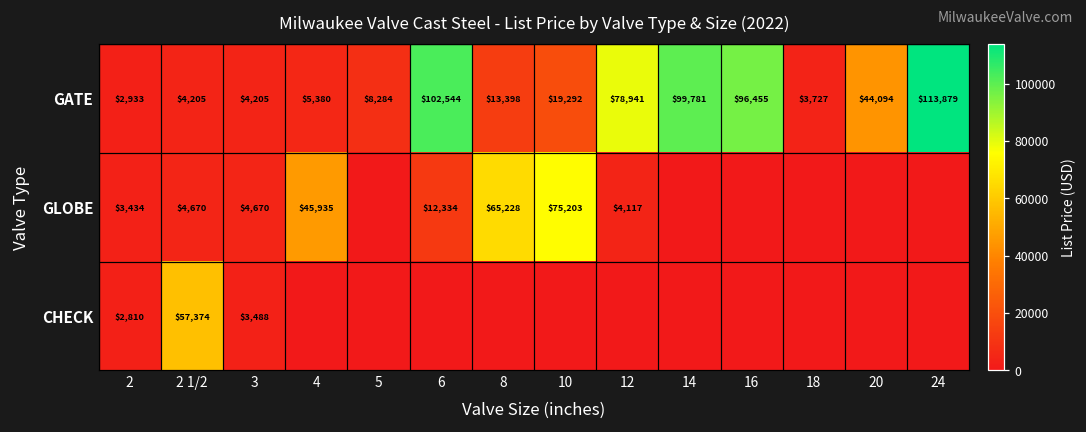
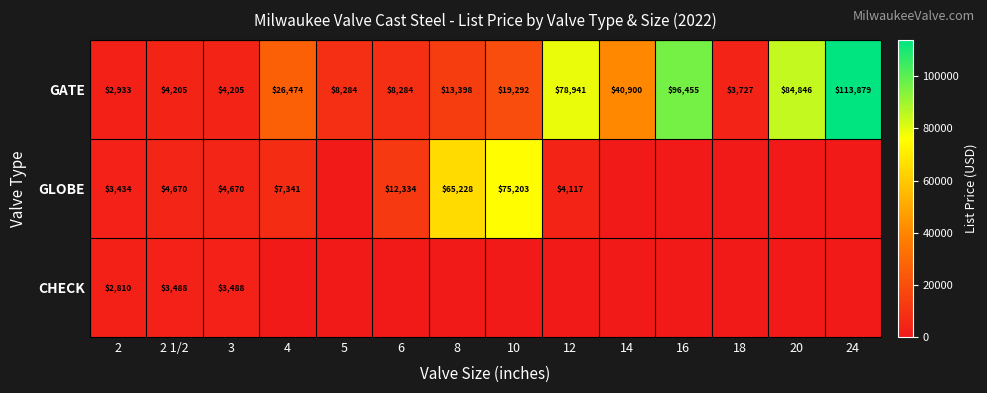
  {
    "GATE": {
      "2": "$2,933",
      "2 1/2": "$4,205",
      "3": "$4,205",
-     "4": "$5,380",
+     "4": "$26,474",
      "5": "$8,284",
-     "6": "$102,544",
+     "6": "$8,284",
      "8": "$13,398",
      "10": "$19,292",
      "12": "$78,941",
-     "14": "$99,781",
+     "14": "$40,900",
      "16": "$96,455",
      "18": "$3,727",
-     "20": "$44,094",
+     "20": "$84,846",
      "24": "$113,879"
    },
    "GLOBE": {
      "2": "$3,434",
      "2 1/2": "$4,670",
      "3": "$4,670",
-     "4": "$45,935",
+     "4": "$7,341",
      "6": "$12,334",
      "8": "$65,228",
      "10": "$75,203",
      "12": "$4,117"
    },
    "CHECK": {
      "2": "$2,810",
-     "2 1/2": "$57,374",
+     "2 1/2": "$3,488",
      "3": "$3,488"
    }
  }
